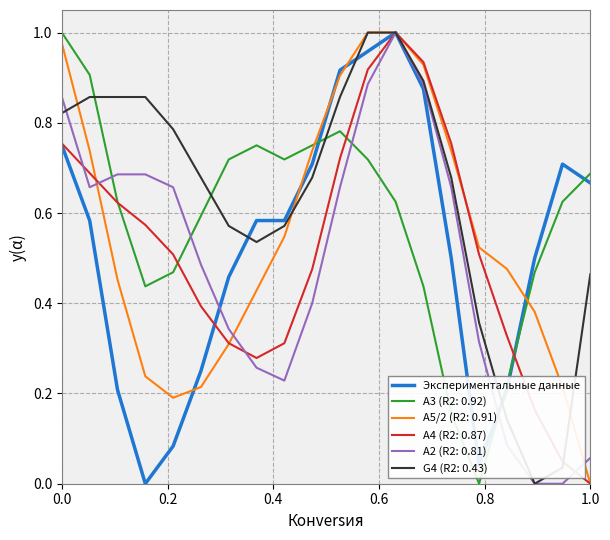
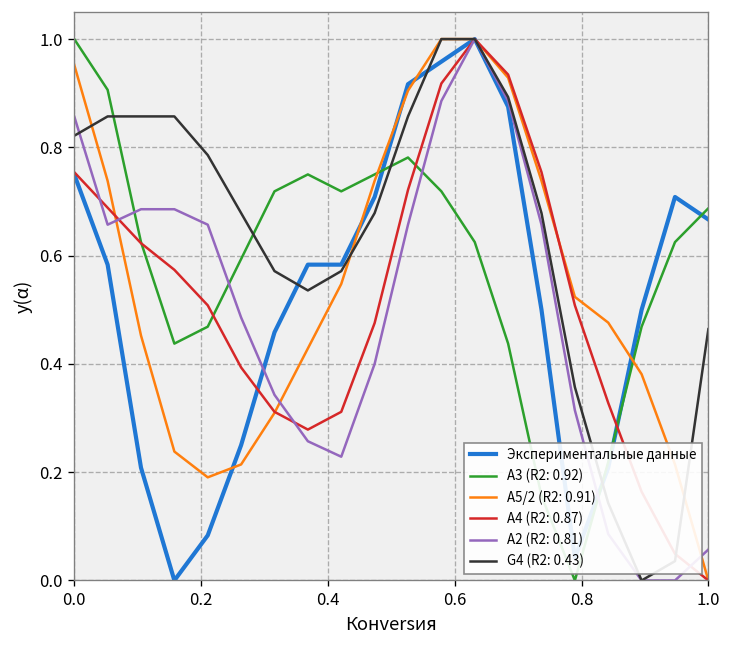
  {
    "Экспериментальные данные": {
      "1.0": 0.67
    },
    "A3 (R2: 0.92)": {
      "0.0": 1.00,
      "1.0": 0.69
    },
    "A5/2 (R2: 0.91)": {
-     "0.0": 0.98
+     "0.0": 0.95
    },
    "A2 (R2: 0.81)": {
      "0.0": 0.86,
      "1.0": 0.06
    },
    "G4 (R2: 0.43)": {
      "0.0": 0.82,
      "1.0": 0.46
    }
  }
